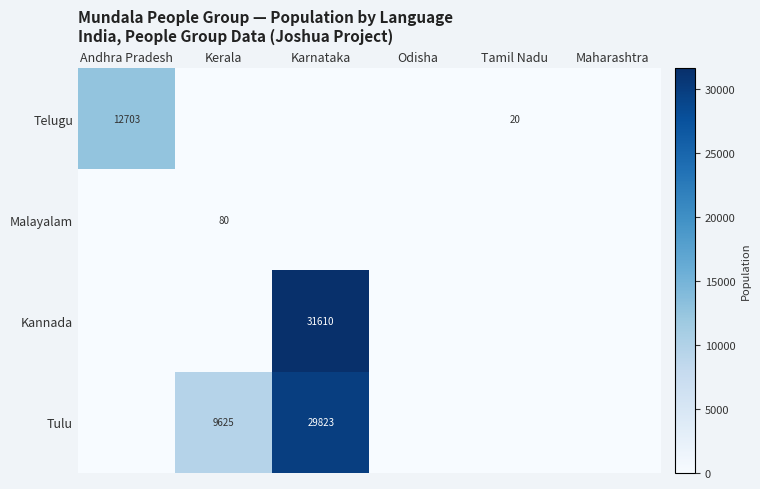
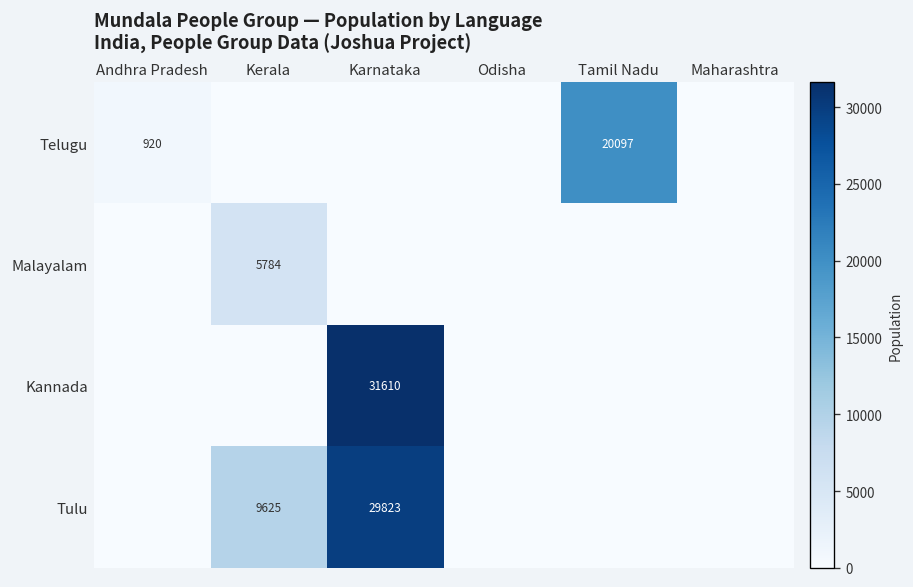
  {
    "Telugu": {
-     "Andhra Pradesh": 12703,
-     "Tamil Nadu": 20
+     "Andhra Pradesh": 920,
+     "Tamil Nadu": 20097
    },
    "Malayalam": {
-     "Kerala": 80
+     "Kerala": 5784
    },
    "Kannada": {
      "Karnataka": 31610
    },
    "Tulu": {
      "Kerala": 9625,
      "Karnataka": 29823
    }
  }
